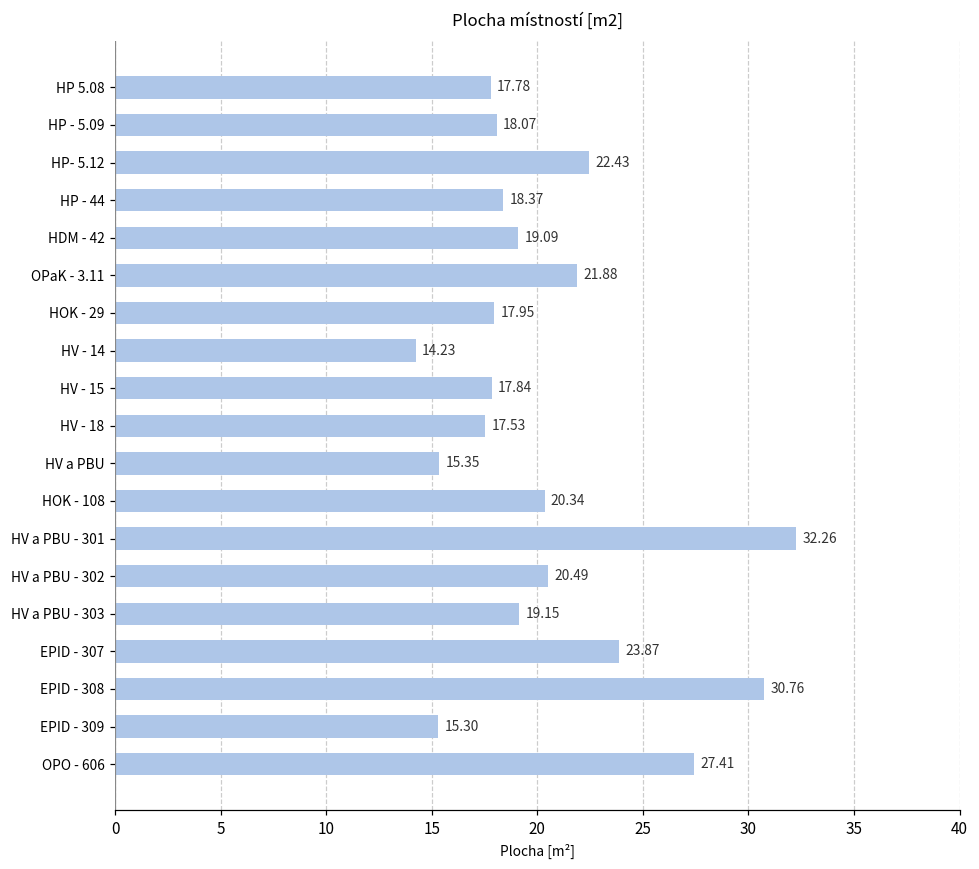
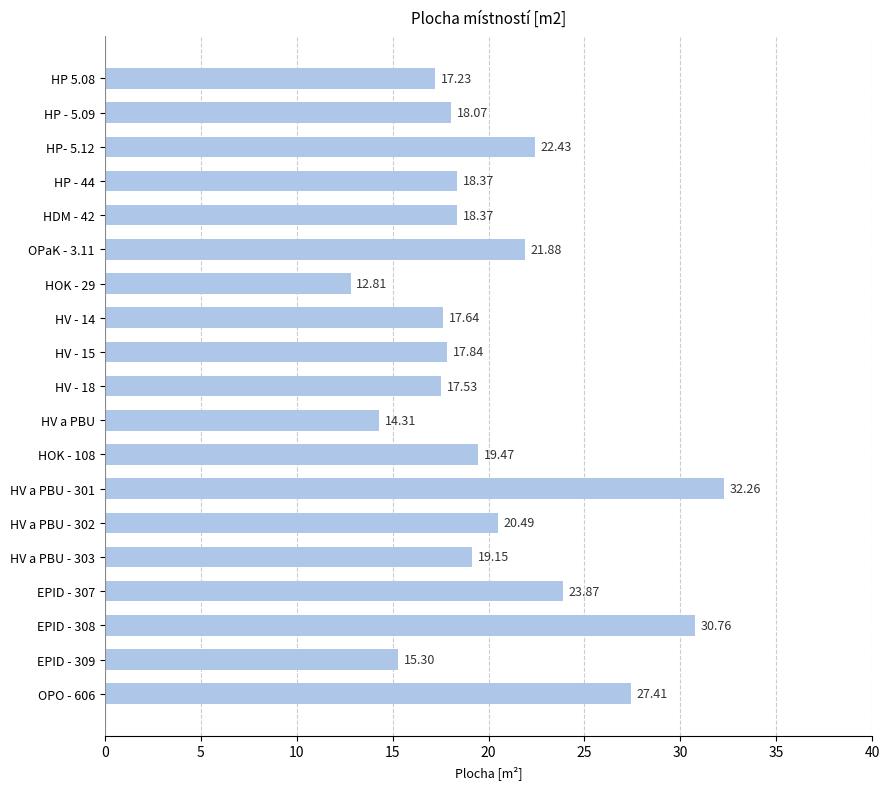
  {
-   "HP 5.08": 17.78,
+   "HP 5.08": 17.23,
    "HP - 5.09": 18.07,
    "HP- 5.12": 22.43,
    "HP - 44": 18.37,
-   "HDM - 42": 19.09,
+   "HDM - 42": 18.37,
    "OPaK - 3.11": 21.88,
-   "HOK - 29": 17.95,
-   "HV - 14": 14.23,
+   "HOK - 29": 12.81,
+   "HV - 14": 17.64,
    "HV - 15": 17.84,
    "HV - 18": 17.53,
-   "HV a PBU": 15.35,
-   "HOK - 108": 20.34,
+   "HV a PBU": 14.31,
+   "HOK - 108": 19.47,
    "HV a PBU - 301": 32.26,
    "HV a PBU - 302": 20.49,
    "HV a PBU - 303": 19.15,
    "EPID - 307": 23.87,
    "EPID - 308": 30.76,
    "EPID - 309": 15.30,
    "OPO - 606": 27.41
  }
